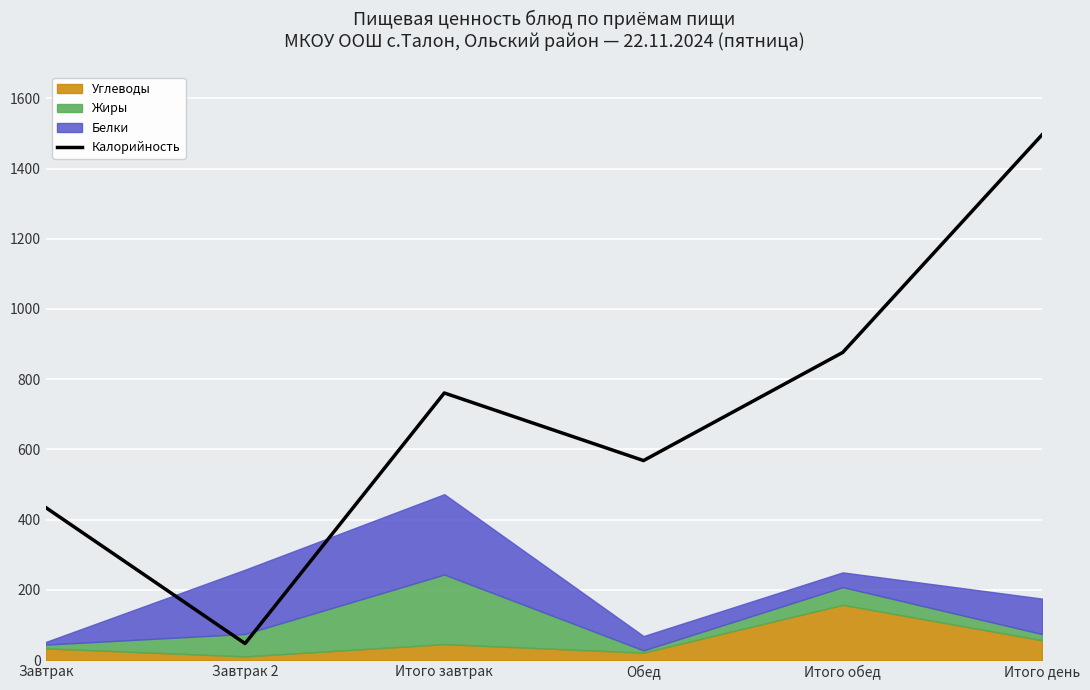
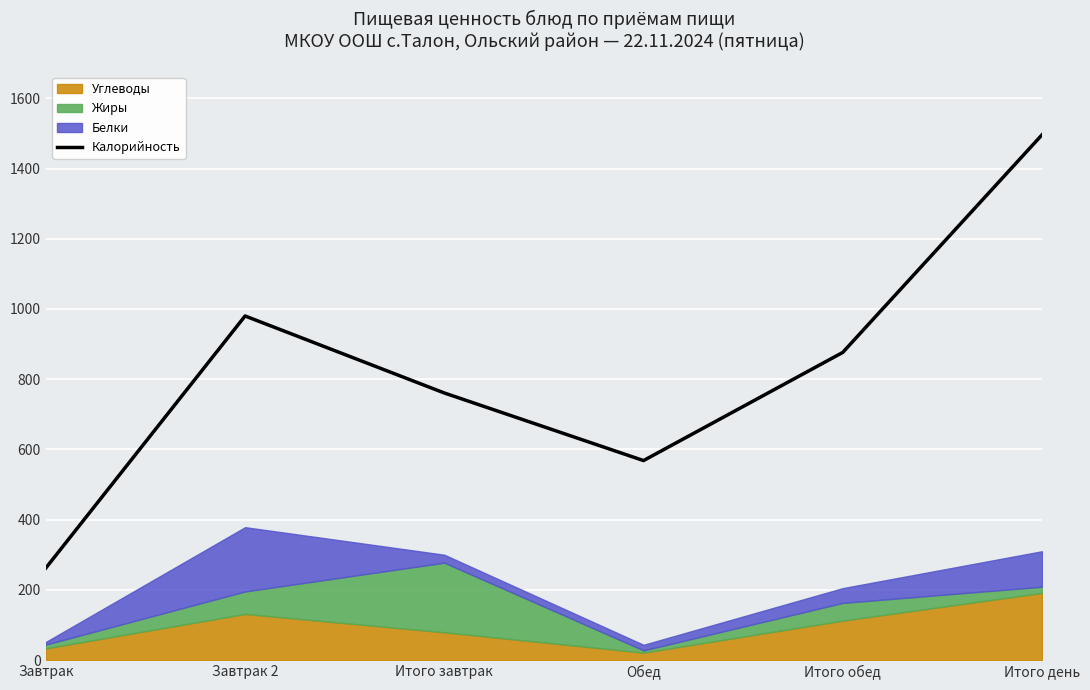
  {
    "Калорийность": {
-     "Завтрак": 430,
-     "Завтрак 2": 50,
+     "Завтрак": 260,
+     "Завтрак 2": 980,
      "Итого завтрак": 760,
      "Обед": 570,
      "Итого обед": 880,
      "Итого день": 1500
    },
    "Углеводы": {
      "Завтрак": 30,
-     "Завтрак 2": 10,
-     "Итого завтрак": 50,
-     "Итого обед": 160,
-     "Итого день": 60
+     "Завтрак 2": 130,
+     "Итого завтрак": 80,
+     "Итого обед": 110,
+     "Итого день": 190
    },
    "Жиры": {
      "Завтрак": 10,
      "Завтрак 2": 60,
      "Итого завтрак": 200,
      "Итого обед": 50,
      "Итого день": 20
    },
    "Белки": {
      "Завтрак": 10,
      "Завтрак 2": 180,
-     "Итого завтрак": 230,
-     "Обед": 40,
+     "Итого завтрак": 20,
+     "Обед": 20,
      "Итого обед": 40,
      "Итого день": 100
    }
  }
